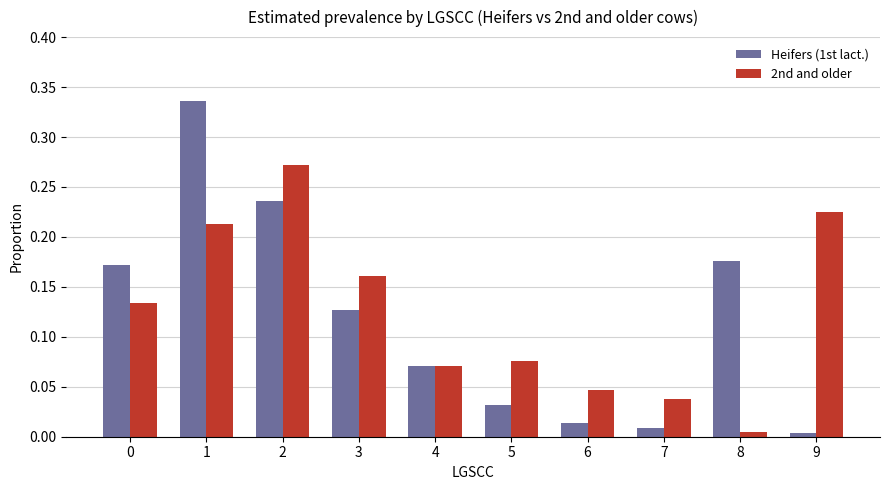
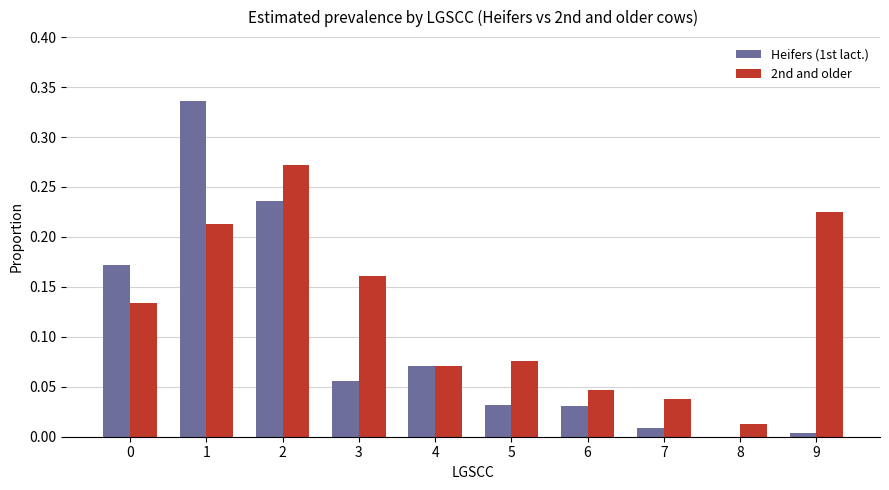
  {
    "Heifers (1st lact.)": {
      "0": 0.17,
      "1": 0.34,
      "2": 0.24,
-     "3": 0.13,
+     "3": 0.06,
      "4": 0.07,
      "5": 0.03,
-     "6": 0.01,
+     "6": 0.03,
      "7": 0.01,
-     "8": 0.18,
+     "8": 0.00,
      "9": 0.00
    },
    "2nd and older": {
      "0": 0.13,
      "1": 0.21,
      "2": 0.27,
      "3": 0.16,
      "4": 0.07,
      "5": 0.08,
      "6": 0.05,
      "7": 0.04,
-     "8": 0.00,
+     "8": 0.01,
      "9": 0.23
    }
  }
